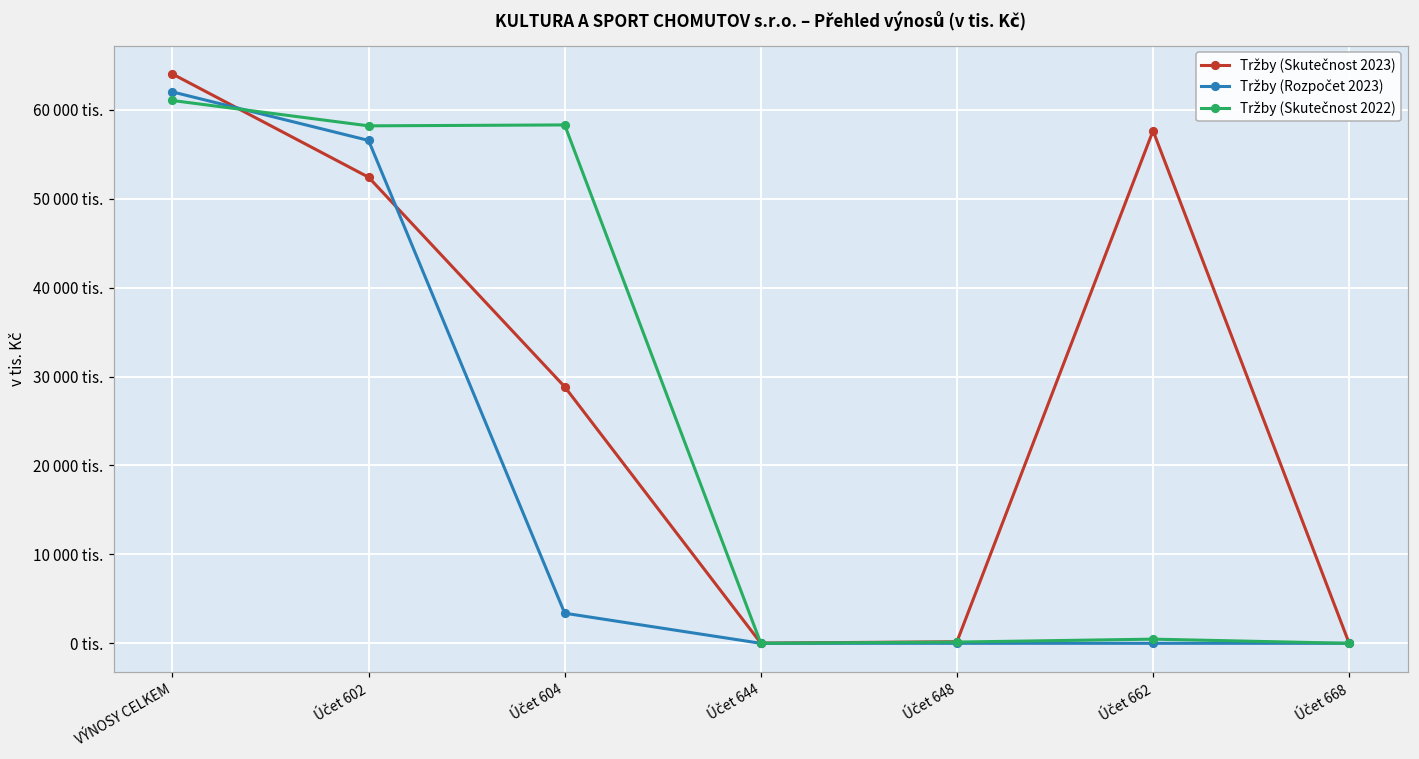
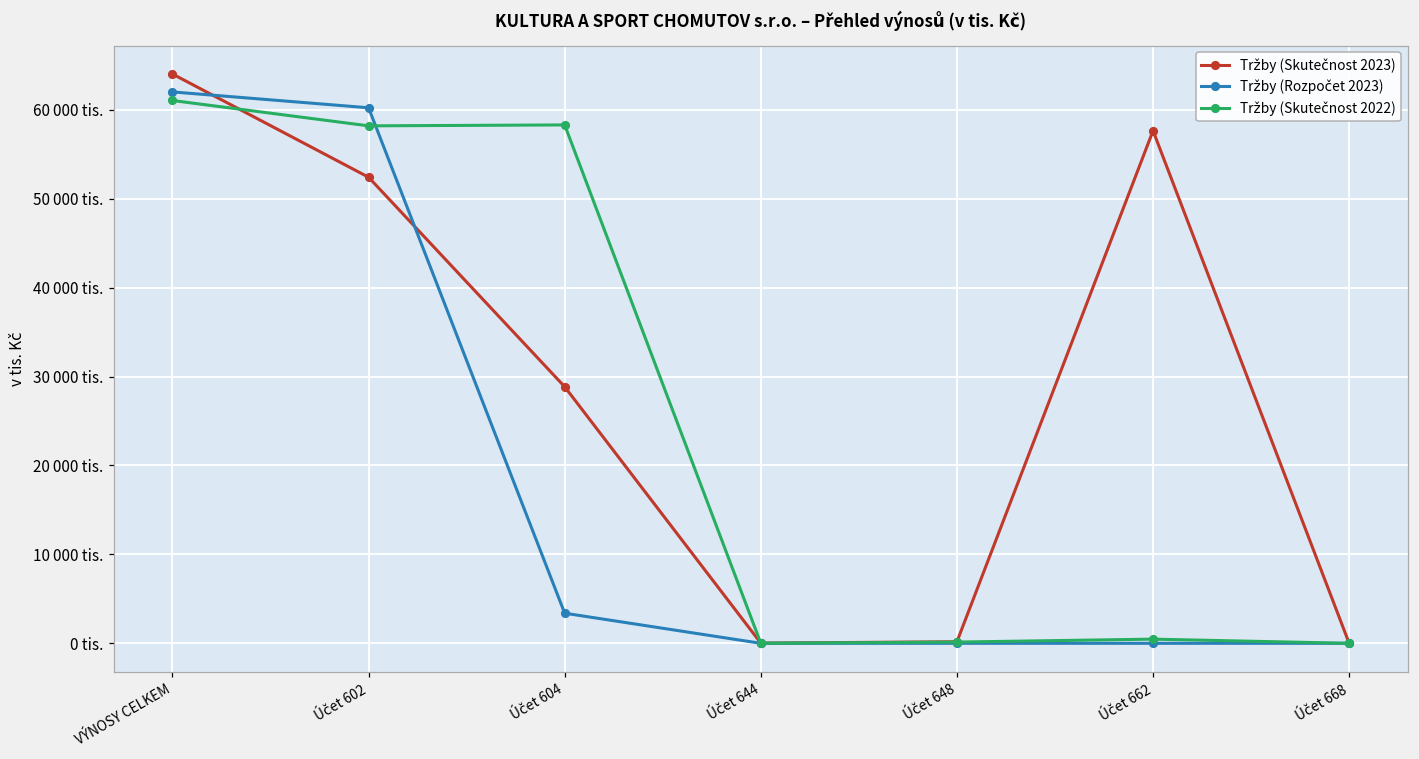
  {
    "Tržby (Skutečnost 2023)": {
      "VÝNOSY CELKEM": "64000 tis.",
      "Účet 602": "52000 tis.",
      "Účet 604": "29000 tis.",
      "Účet 662": "58000 tis."
    },
    "Tržby (Rozpočet 2023)": {
      "VÝNOSY CELKEM": "62000 tis.",
-     "Účet 602": "57000 tis.",
+     "Účet 602": "60000 tis.",
      "Účet 604": "3000 tis.",
      "Účet 662": "0 tis."
    },
    "Tržby (Skutečnost 2022)": {
      "VÝNOSY CELKEM": "61000 tis.",
      "Účet 602": "58000 tis.",
      "Účet 604": "58000 tis.",
      "Účet 662": "0 tis."
    }
  }
